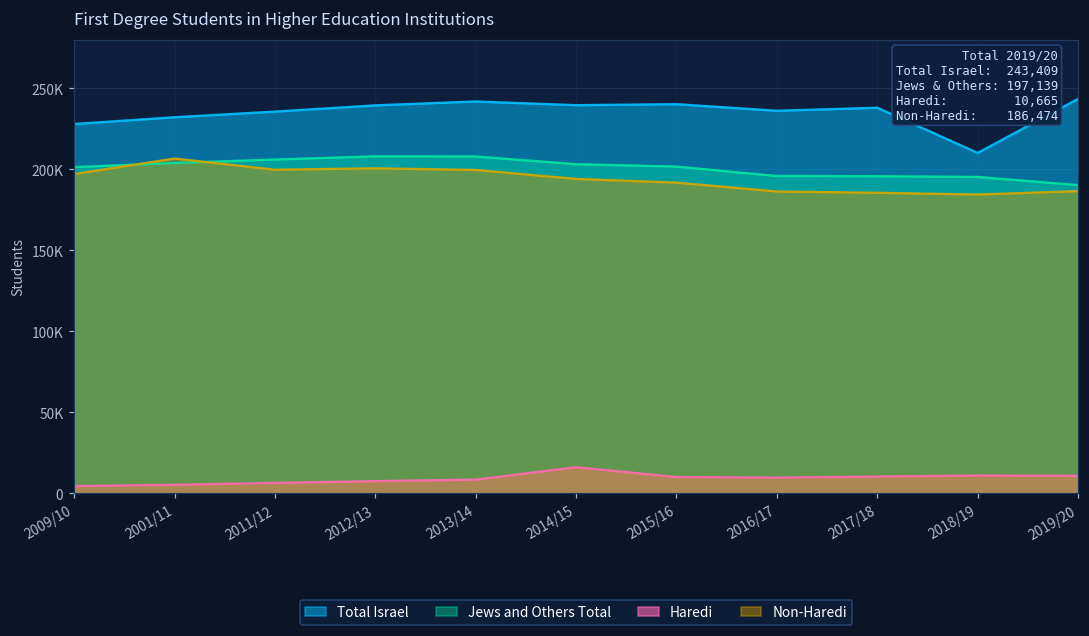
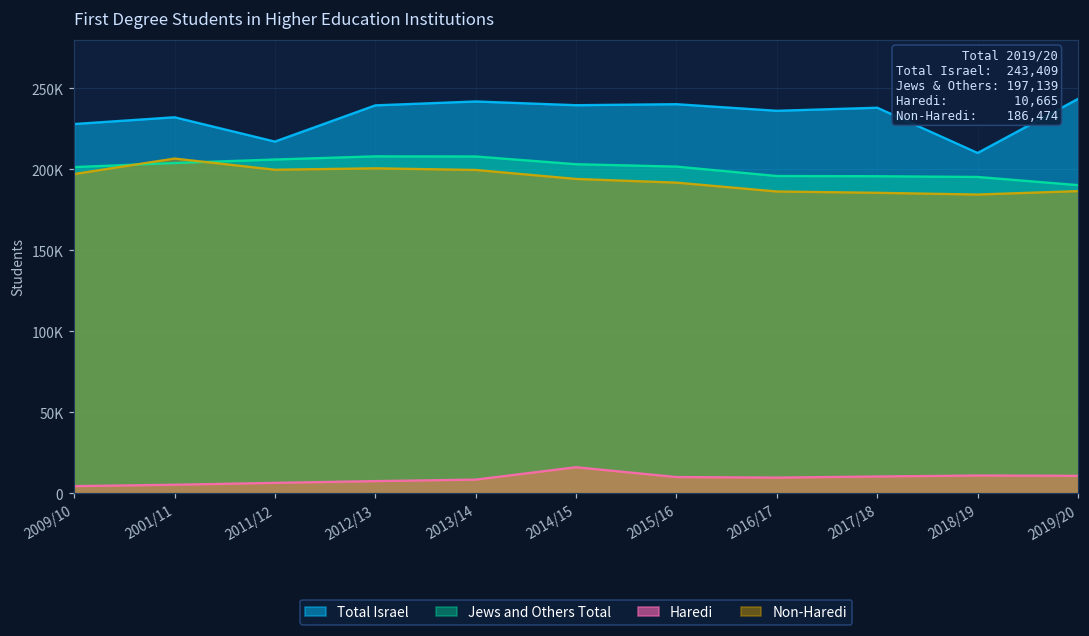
  {
    "Total Israel": {
      "2009/10": 228000,
      "2001/11": 232000,
-     "2011/12": 236000,
+     "2011/12": 217000,
      "2012/13": 239000,
      "2013/14": 242000,
      "2014/15": 240000,
      "2015/16": 240000,
      "2016/17": 236000,
      "2018/19": 210000,
      "2019/20": 243000
    },
    "Jews and Others Total": {
      "2009/10": 201000,
      "2001/11": 204000,
      "2011/12": 206000,
      "2012/13": 208000,
      "2013/14": 208000,
      "2014/15": 203000,
      "2015/16": 202000,
      "2016/17": 196000,
      "2017/18": 196000,
      "2018/19": 195000,
      "2019/20": 190000
    },
    "Haredi": {
      "2009/10": 4000,
      "2001/11": 5000,
      "2011/12": 6000,
      "2012/13": 7000,
      "2013/14": 8000,
      "2014/15": 16000,
      "2015/16": 10000,
      "2016/17": 10000,
      "2017/18": 10000,
      "2018/19": 11000,
      "2019/20": 11000
    },
    "Non-Haredi": {
      "2009/10": 197000,
      "2001/11": 207000,
      "2011/12": 200000,
      "2012/13": 201000,
      "2013/14": 200000,
      "2014/15": 194000,
      "2015/16": 192000,
      "2016/17": 186000,
      "2017/18": 185000,
      "2018/19": 184000,
      "2019/20": 186000
    }
  }
